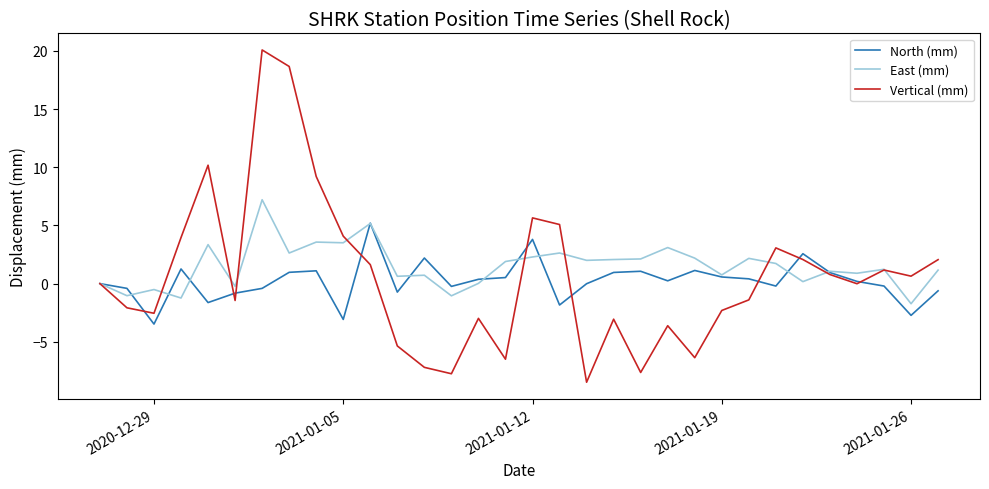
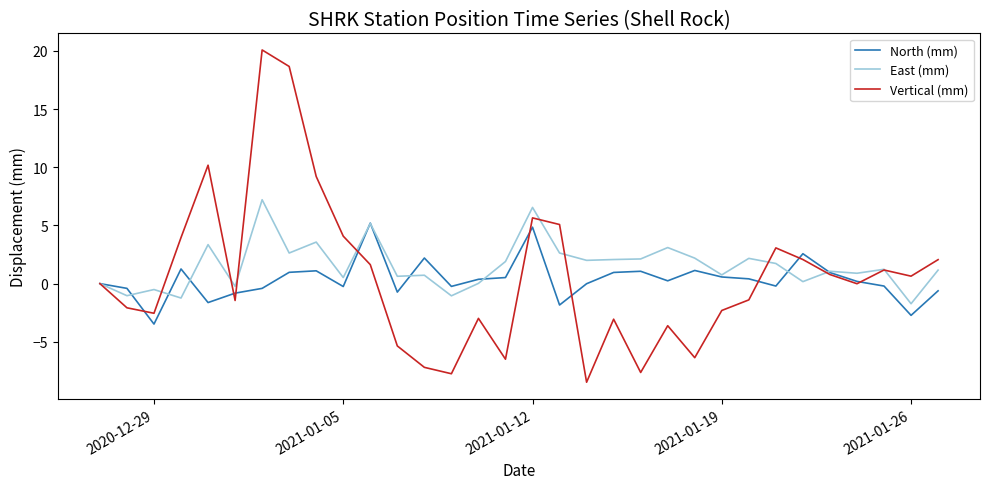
  {
    "North (mm)": {
      "2020-12-29": -3.5,
-     "2021-01-05": -3.1,
-     "2021-01-12": 3.8,
+     "2021-01-05": -0.3,
+     "2021-01-12": 4.9,
      "2021-01-26": -2.7
    },
    "East (mm)": {
      "2020-12-29": -0.5,
-     "2021-01-05": 3.5,
-     "2021-01-12": 2.3,
+     "2021-01-05": 0.5,
+     "2021-01-12": 6.6,
      "2021-01-26": -1.7
    },
    "Vertical (mm)": {
      "2020-12-29": -2.6,
      "2021-01-05": 4.1,
      "2021-01-12": 5.7,
      "2021-01-19": -2.3,
      "2021-01-26": 0.6
    }
  }
